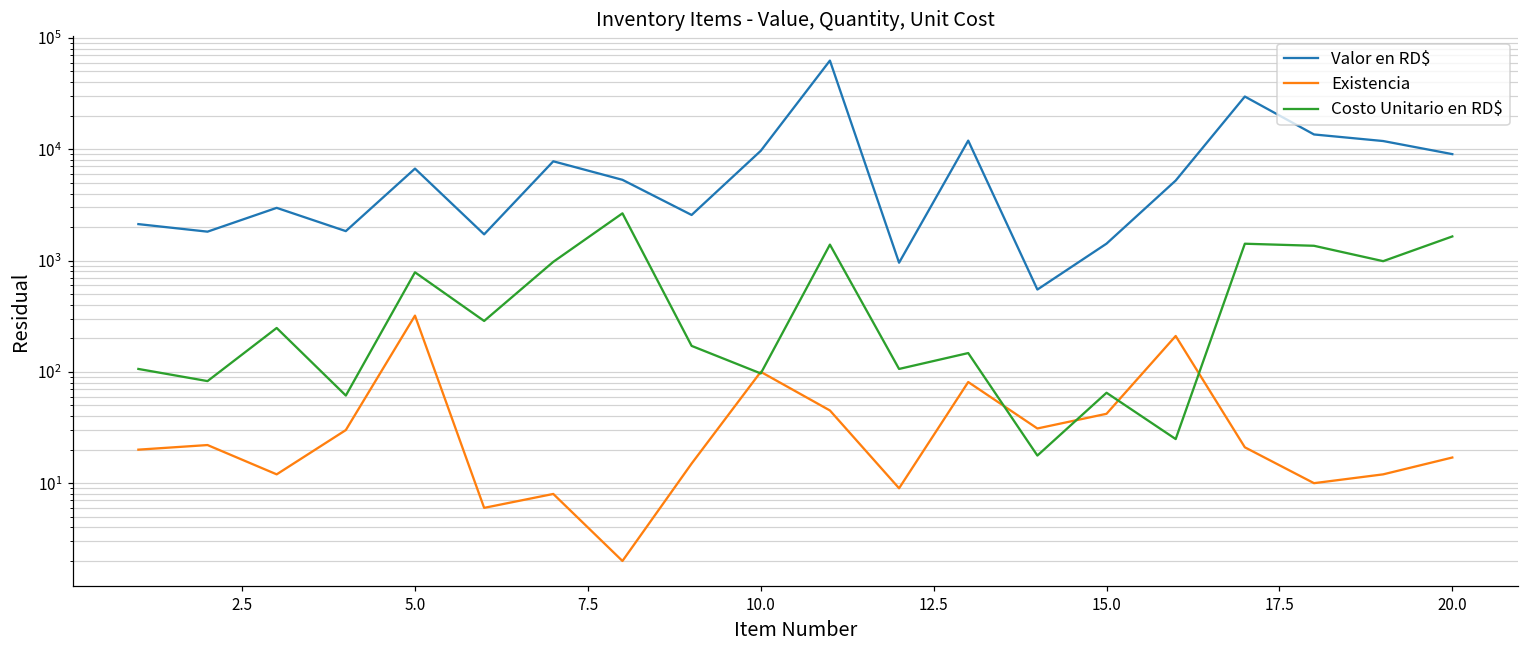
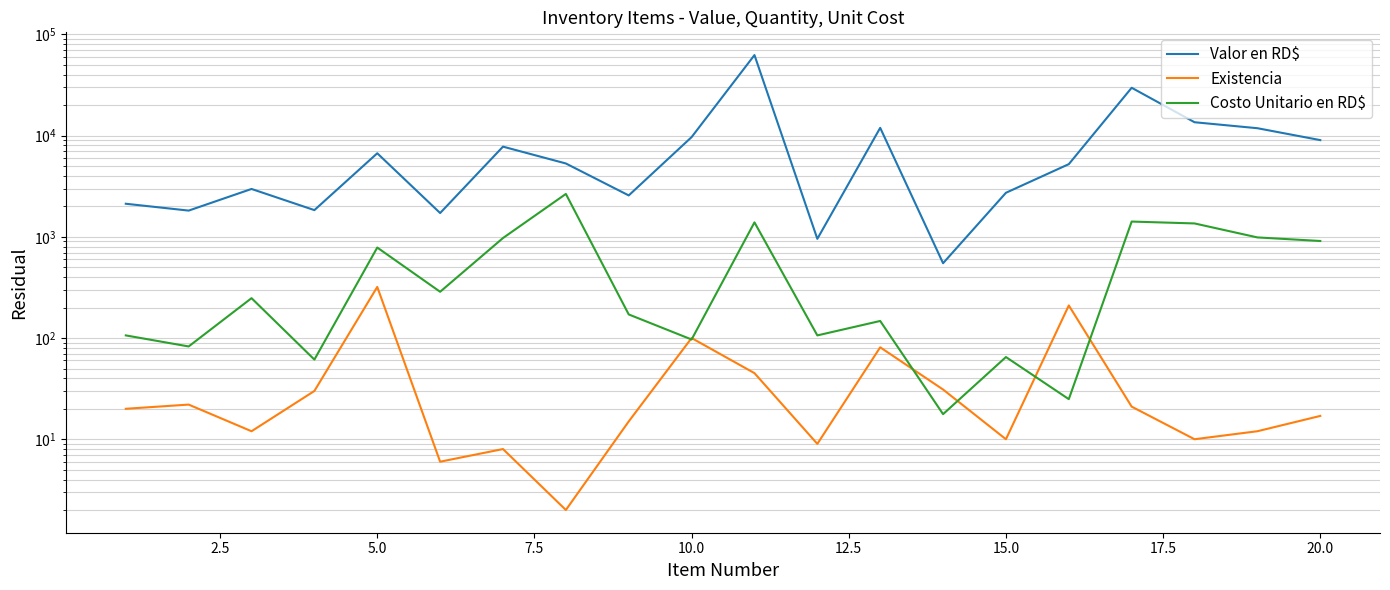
  {
    "Valor en RD$": {
      "5.0": 7000,
      "10.0": 10000,
-     "15.0": 1400,
+     "15.0": 2700,
      "20.0": 9000
    },
    "Existencia": {
      "5.0": 320,
-     "15.0": 42,
+     "15.0": 10,
      "20.0": 17
    },
    "Costo Unitario en RD$": {
      "5.0": 800,
      "15.0": 60,
-     "20.0": 1600
+     "20.0": 900
    }
  }
